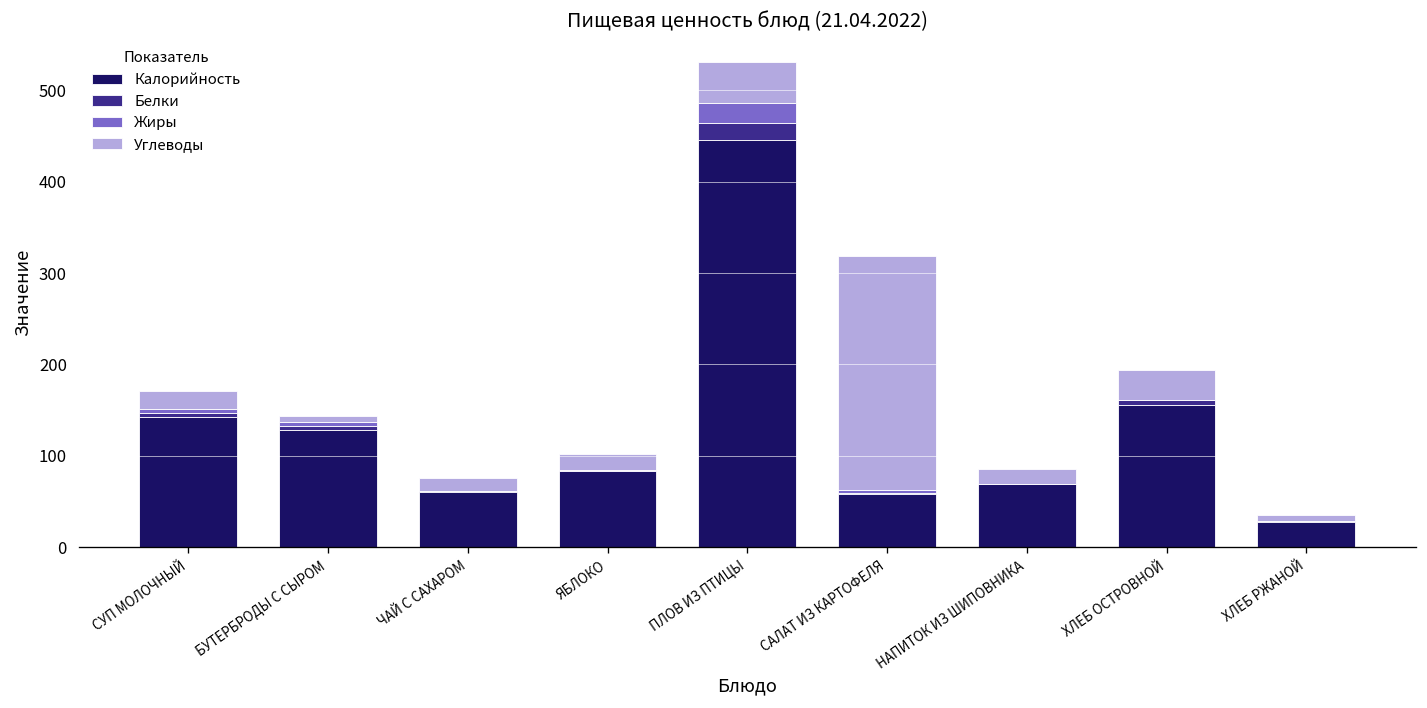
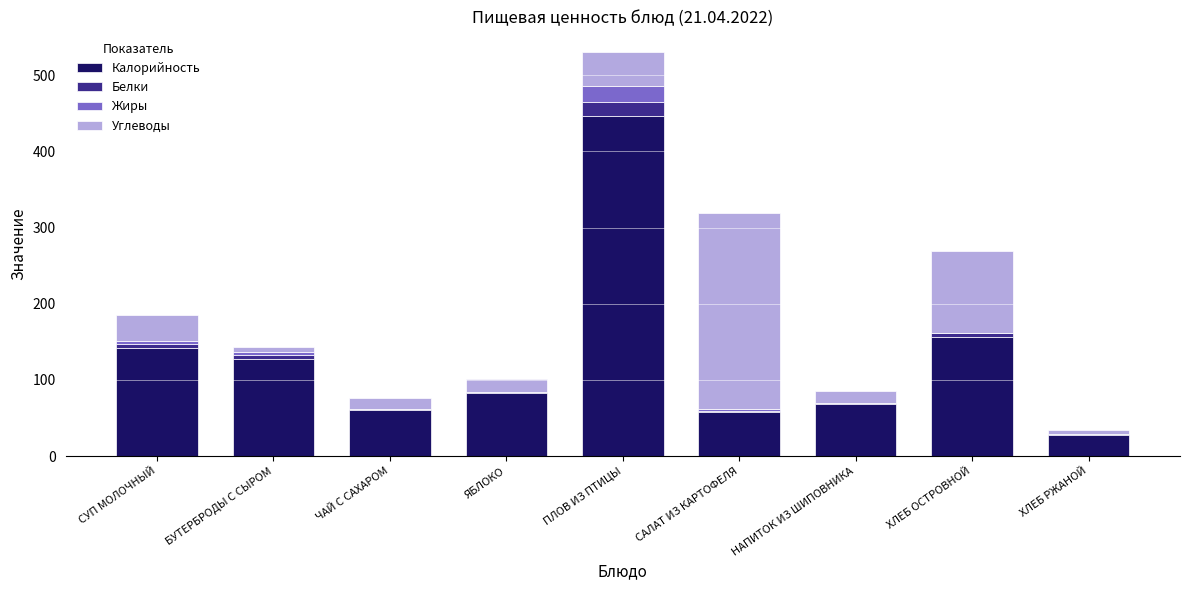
  {
    "Жиры": {
      "СУП МОЛОЧНЫЙ": 0,
      "БУТЕРБРОДЫ С СЫРОМ": 0,
      "ЧАЙ С САХАРОМ": 0,
      "ПЛОВ ИЗ ПТИЦЫ": 20
    },
    "Углеводы": {
-     "СУП МОЛОЧНЫЙ": 20,
+     "СУП МОЛОЧНЫЙ": 30,
      "БУТЕРБРОДЫ С СЫРОМ": 10,
      "ЧАЙ С САХАРОМ": 20,
      "ЯБЛОКО": 20,
      "ПЛОВ ИЗ ПТИЦЫ": 40,
      "САЛАТ ИЗ КАРТОФЕЛЯ": 260,
      "НАПИТОК ИЗ ШИПОВНИКА": 20,
-     "ХЛЕБ ОСТРОВНОЙ": 30,
+     "ХЛЕБ ОСТРОВНОЙ": 110,
      "ХЛЕБ РЖАНОЙ": 10
    }
  }
